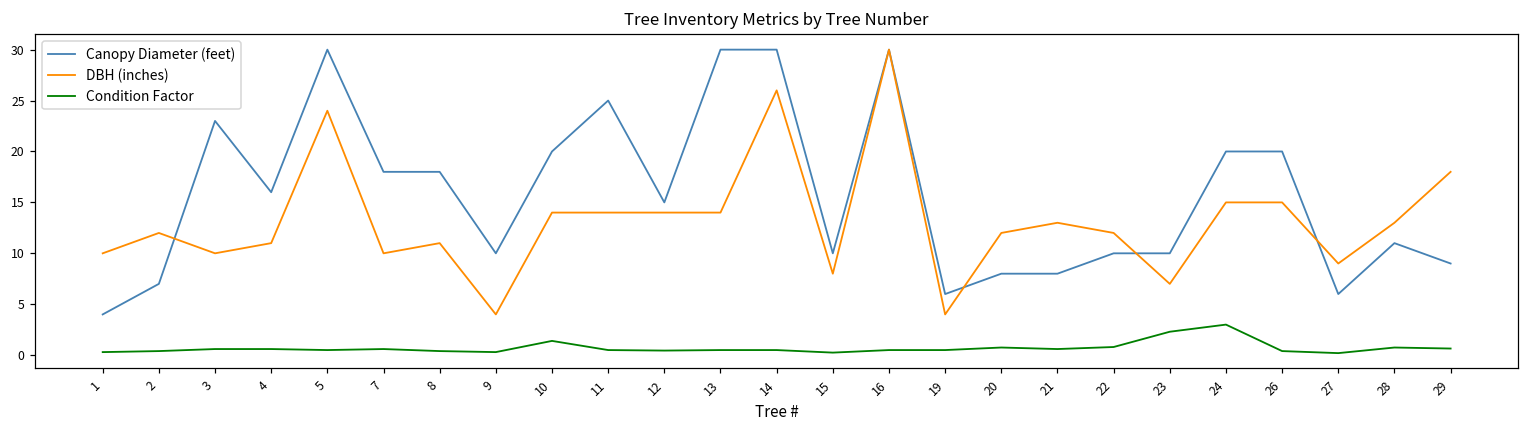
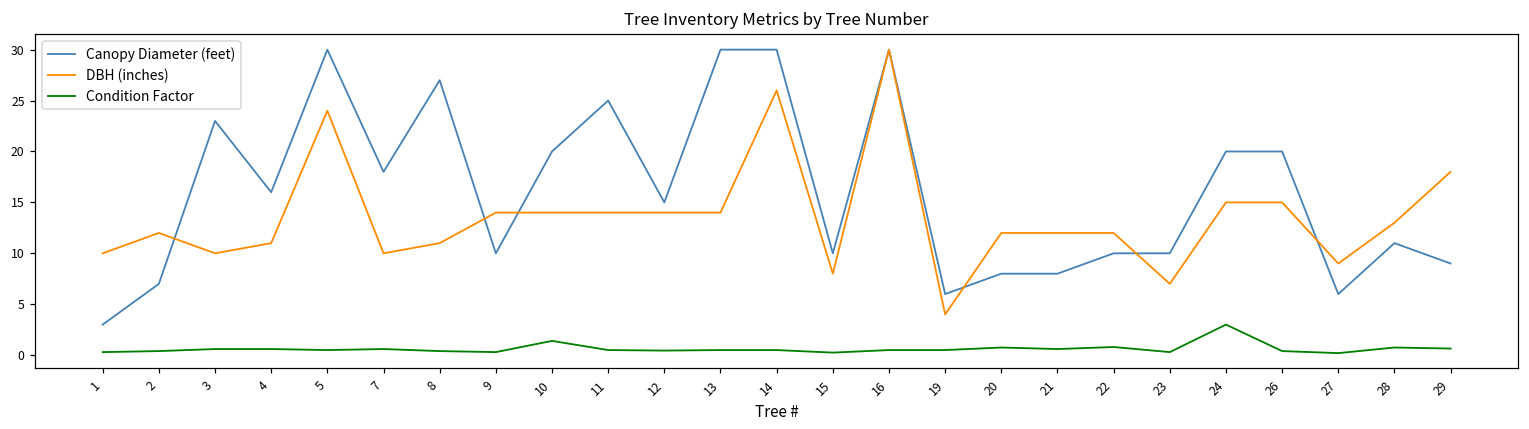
  {
    "Canopy Diameter (feet)": {
-     "1": 4,
+     "1": 3,
      "2": 7,
      "3": 23,
      "4": 16,
      "5": 30,
      "7": 18,
-     "8": 18,
+     "8": 27,
      "9": 10,
      "10": 20,
      "11": 25,
      "12": 15,
      "13": 30,
      "14": 30,
      "15": 10,
      "19": 6,
      "20": 8,
      "21": 8,
      "22": 10,
      "23": 10,
      "24": 20,
      "26": 20,
      "27": 6,
      "28": 11,
      "29": 9
    },
    "DBH (inches)": {
      "1": 10,
      "2": 12,
      "3": 10,
      "4": 11,
      "5": 24,
      "7": 10,
      "8": 11,
-     "9": 4,
+     "9": 14,
      "10": 14,
      "11": 14,
      "12": 14,
      "13": 14,
      "14": 26,
      "15": 8,
      "19": 4,
      "20": 12,
-     "21": 13,
+     "21": 12,
      "22": 12,
      "23": 7,
      "24": 15,
      "26": 15,
      "27": 9,
      "28": 13,
      "29": 18
    },
    "Condition Factor": {
      "1": 0,
      "2": 0,
      "3": 1,
      "4": 1,
      "5": 1,
      "7": 1,
      "8": 0,
      "9": 0,
      "10": 1,
      "11": 1,
      "12": 0,
      "13": 1,
      "14": 1,
      "15": 0,
      "16": 1,
      "19": 1,
      "20": 1,
      "21": 1,
      "22": 1,
-     "23": 2,
+     "23": 0,
      "24": 3,
      "26": 0,
      "27": 0,
      "28": 1,
      "29": 1
    }
  }
